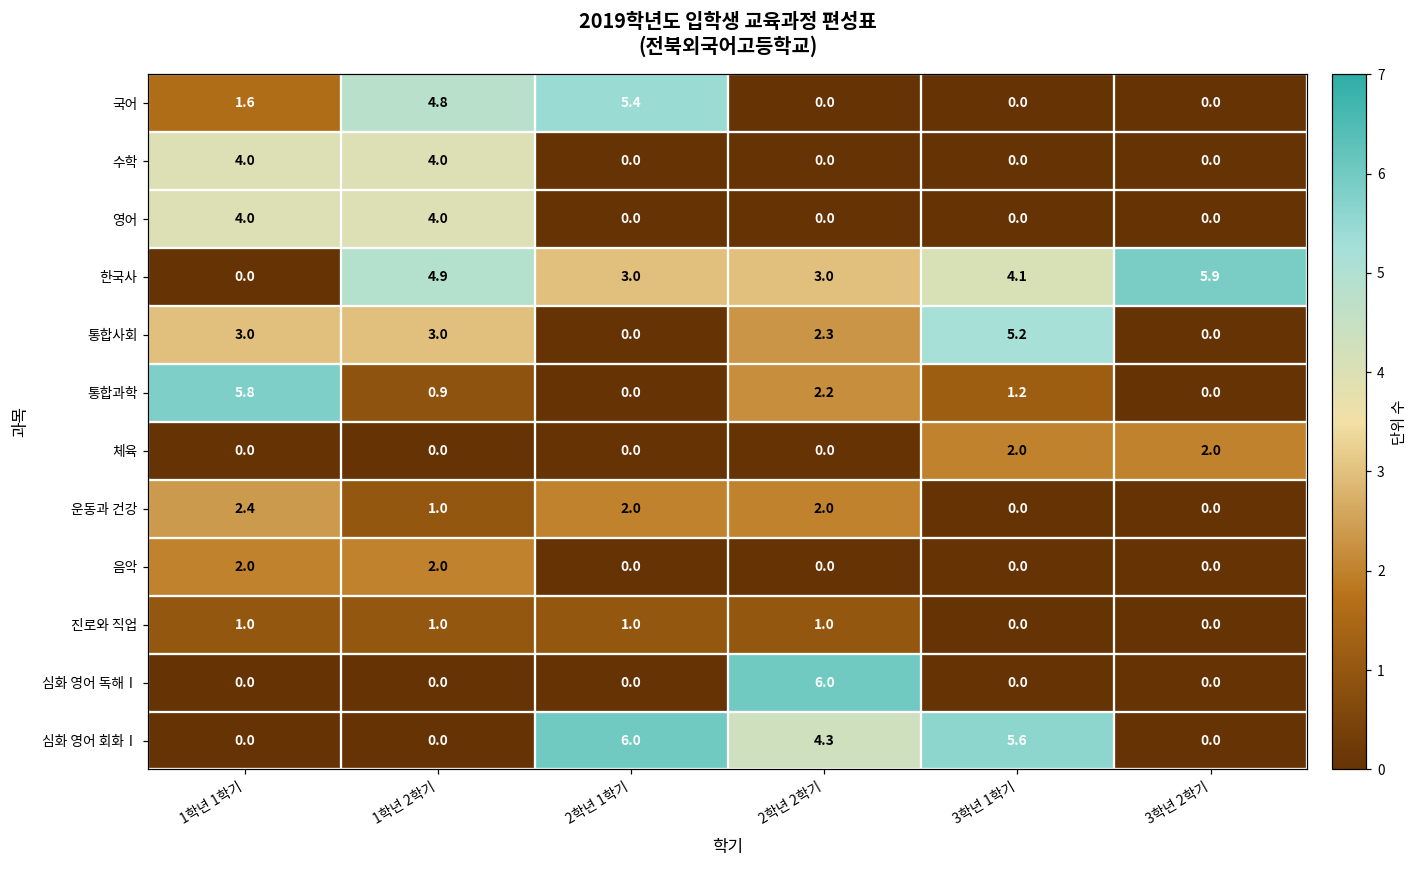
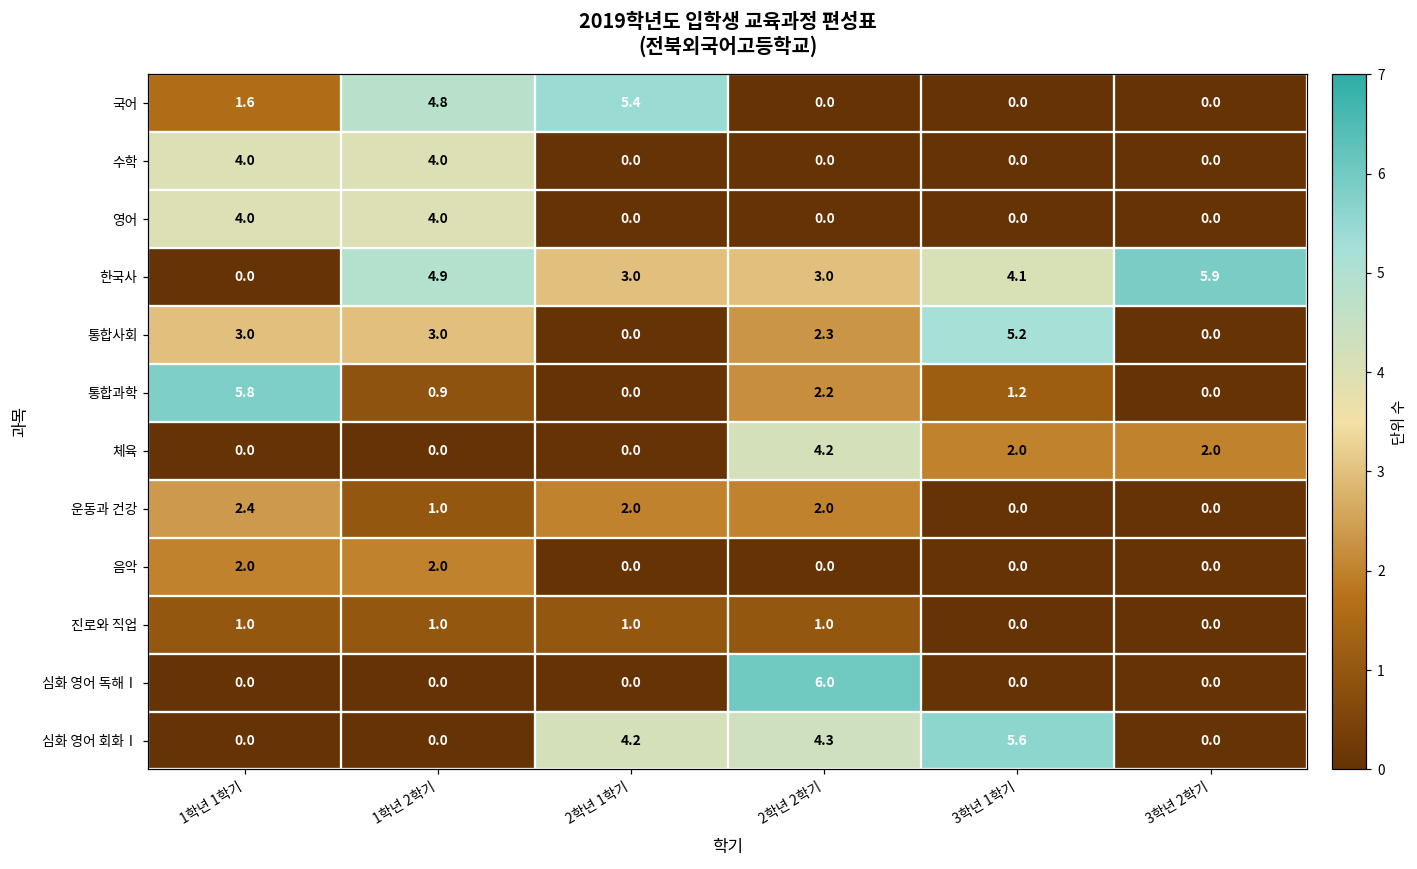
  {
    "국어": {
      "1학년 1학기": 1.6,
      "1학년 2학기": 4.8,
      "2학년 1학기": 5.4,
      "2학년 2학기": 0.0,
      "3학년 1학기": 0.0,
      "3학년 2학기": 0.0
    },
    "수학": {
      "1학년 1학기": 4.0,
      "1학년 2학기": 4.0,
      "2학년 1학기": 0.0,
      "2학년 2학기": 0.0,
      "3학년 1학기": 0.0,
      "3학년 2학기": 0.0
    },
    "영어": {
      "1학년 1학기": 4.0,
      "1학년 2학기": 4.0,
      "2학년 1학기": 0.0,
      "2학년 2학기": 0.0,
      "3학년 1학기": 0.0,
      "3학년 2학기": 0.0
    },
    "한국사": {
      "1학년 1학기": 0.0,
      "1학년 2학기": 4.9,
      "2학년 1학기": 3.0,
      "2학년 2학기": 3.0,
      "3학년 1학기": 4.1,
      "3학년 2학기": 5.9
    },
    "통합사회": {
      "1학년 1학기": 3.0,
      "1학년 2학기": 3.0,
      "2학년 1학기": 0.0,
      "2학년 2학기": 2.3,
      "3학년 1학기": 5.2,
      "3학년 2학기": 0.0
    },
    "통합과학": {
      "1학년 1학기": 5.8,
      "1학년 2학기": 0.9,
      "2학년 1학기": 0.0,
      "2학년 2학기": 2.2,
      "3학년 1학기": 1.2,
      "3학년 2학기": 0.0
    },
    "체육": {
      "1학년 1학기": 0.0,
      "1학년 2학기": 0.0,
      "2학년 1학기": 0.0,
-     "2학년 2학기": 0.0,
+     "2학년 2학기": 4.2,
      "3학년 1학기": 2.0,
      "3학년 2학기": 2.0
    },
    "운동과 건강": {
      "1학년 1학기": 2.4,
      "1학년 2학기": 1.0,
      "2학년 1학기": 2.0,
      "2학년 2학기": 2.0,
      "3학년 1학기": 0.0,
      "3학년 2학기": 0.0
    },
    "음악": {
      "1학년 1학기": 2.0,
      "1학년 2학기": 2.0,
      "2학년 1학기": 0.0,
      "2학년 2학기": 0.0,
      "3학년 1학기": 0.0,
      "3학년 2학기": 0.0
    },
    "진로와 직업": {
      "1학년 1학기": 1.0,
      "1학년 2학기": 1.0,
      "2학년 1학기": 1.0,
      "2학년 2학기": 1.0,
      "3학년 1학기": 0.0,
      "3학년 2학기": 0.0
    },
    "심화 영어 독해Ⅰ": {
      "1학년 1학기": 0.0,
      "1학년 2학기": 0.0,
      "2학년 1학기": 0.0,
      "2학년 2학기": 6.0,
      "3학년 1학기": 0.0,
      "3학년 2학기": 0.0
    },
    "심화 영어 회화Ⅰ": {
      "1학년 1학기": 0.0,
      "1학년 2학기": 0.0,
-     "2학년 1학기": 6.0,
+     "2학년 1학기": 4.2,
      "2학년 2학기": 4.3,
      "3학년 1학기": 5.6,
      "3학년 2학기": 0.0
    }
  }
